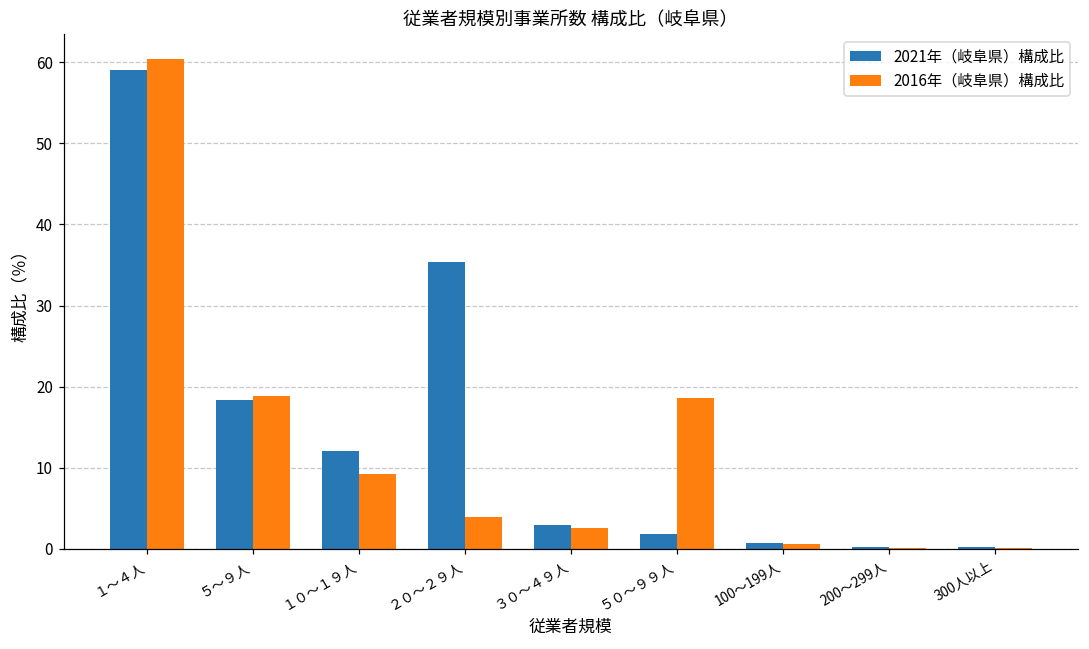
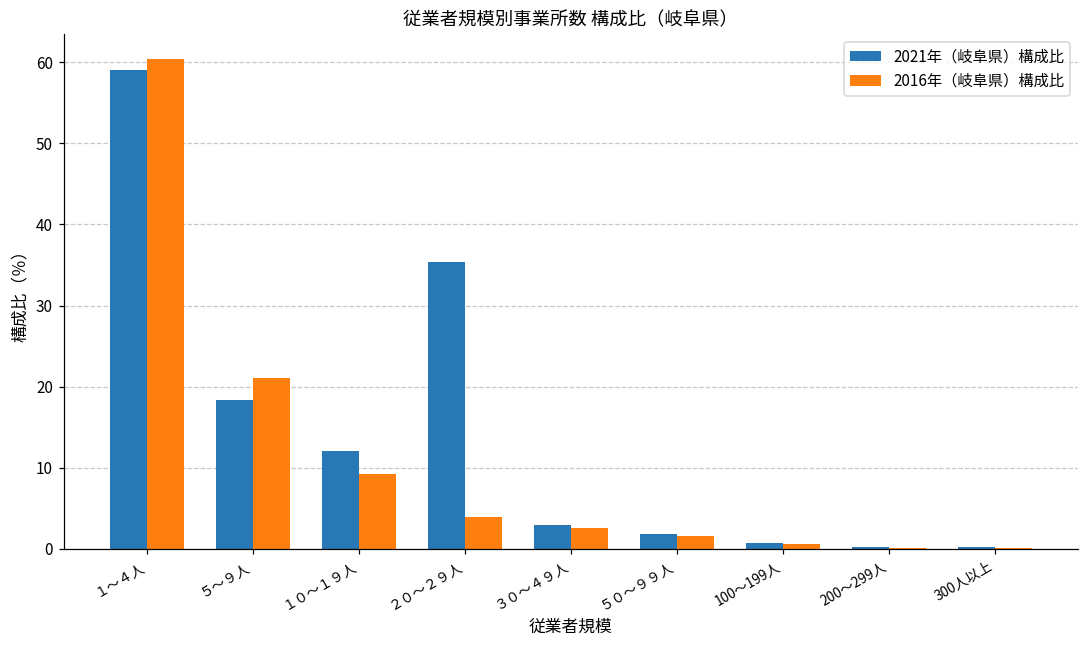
  {
    "2021年（岐阜県）構成比": {
      "１～４人": 59,
      "５～９人": 18,
      "１０～１９人": 12,
      "２０～２９人": 35,
      "３０～４９人": 3,
      "５０～９９人": 2,
      "100～199人": 1
    },
    "2016年（岐阜県）構成比": {
      "１～４人": 60,
-     "５～９人": 19,
+     "５～９人": 21,
      "１０～１９人": 9,
      "２０～２９人": 4,
      "３０～４９人": 3,
-     "５０～９９人": 19,
+     "５０～９９人": 2,
      "100～199人": 1
    }
  }
